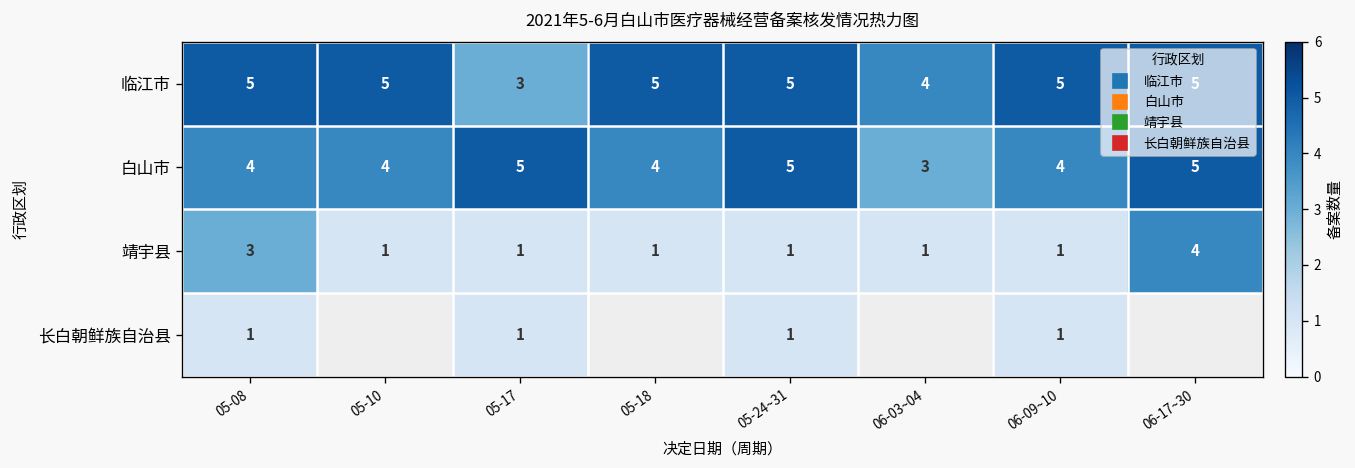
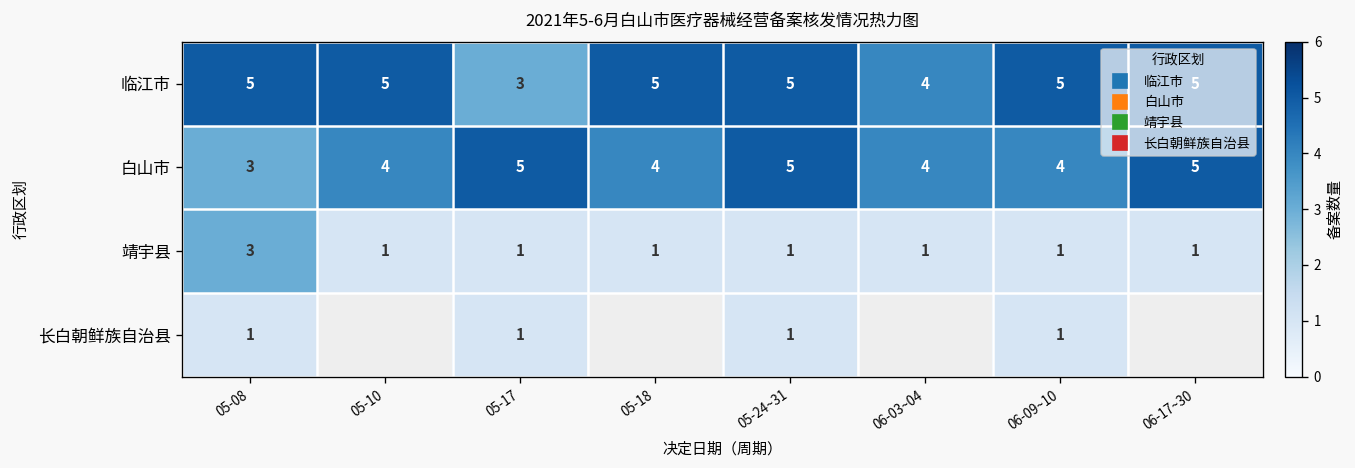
  {
    "临江市": {
      "05-08": 5,
      "05-10": 5,
      "05-17": 3,
      "05-18": 5,
      "05-24~31": 5,
      "06-03~04": 4,
      "06-09~10": 5
    },
    "白山市": {
-     "05-08": 4,
+     "05-08": 3,
      "05-10": 4,
      "05-17": 5,
      "05-18": 4,
      "05-24~31": 5,
-     "06-03~04": 3,
+     "06-03~04": 4,
      "06-09~10": 4,
      "06-17~30": 5
    },
    "靖宇县": {
      "05-08": 3,
      "05-10": 1,
      "05-17": 1,
      "05-18": 1,
      "05-24~31": 1,
      "06-03~04": 1,
      "06-09~10": 1,
-     "06-17~30": 4
+     "06-17~30": 1
    },
    "长白朝鲜族自治县": {
      "05-08": 1,
      "05-17": 1,
      "05-24~31": 1,
      "06-09~10": 1
    }
  }
